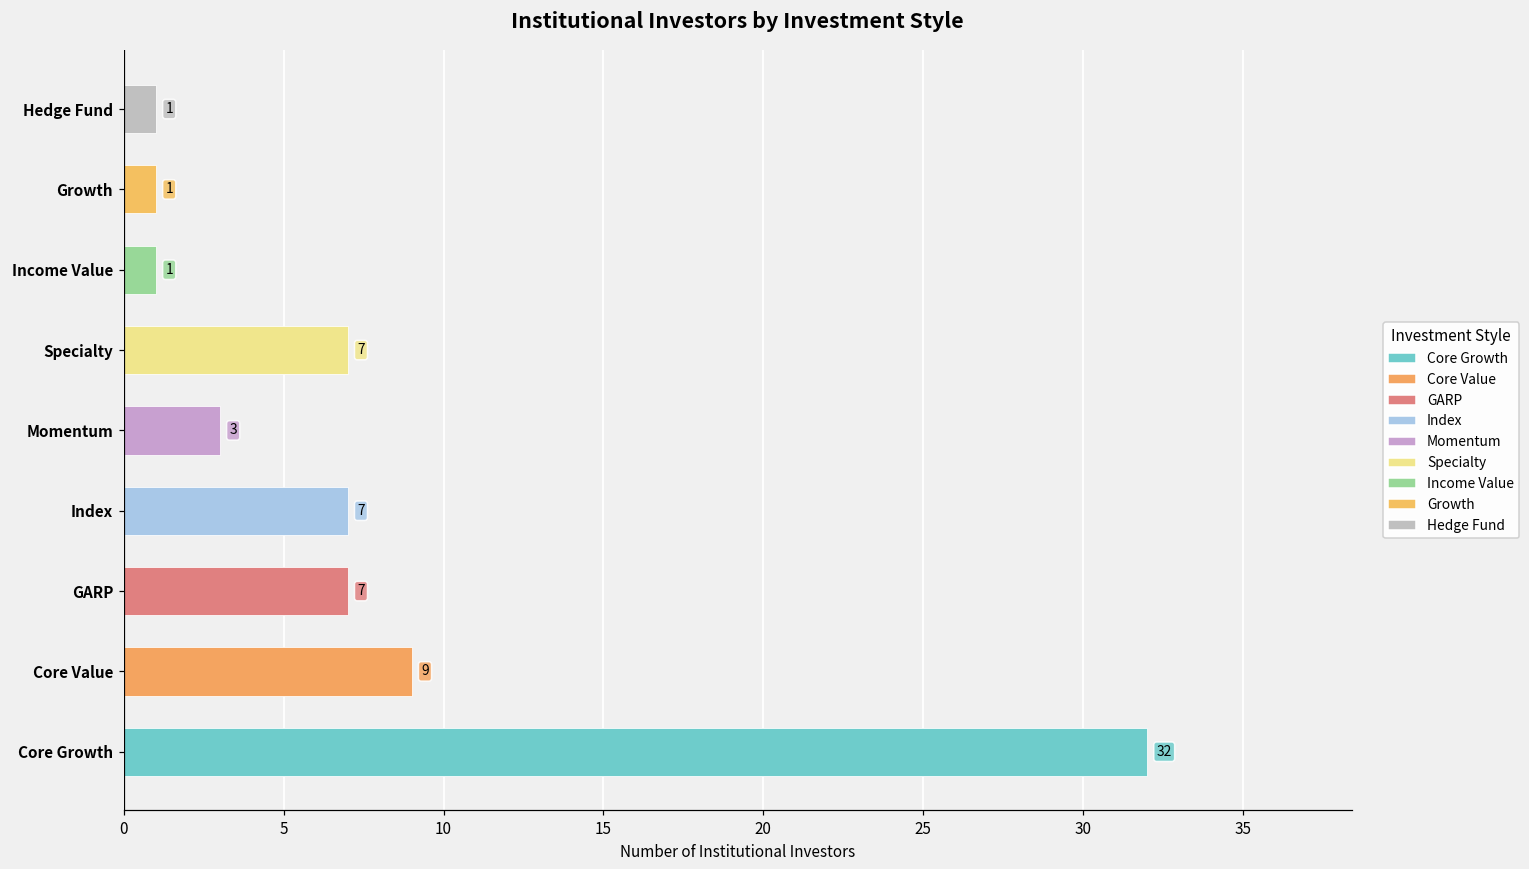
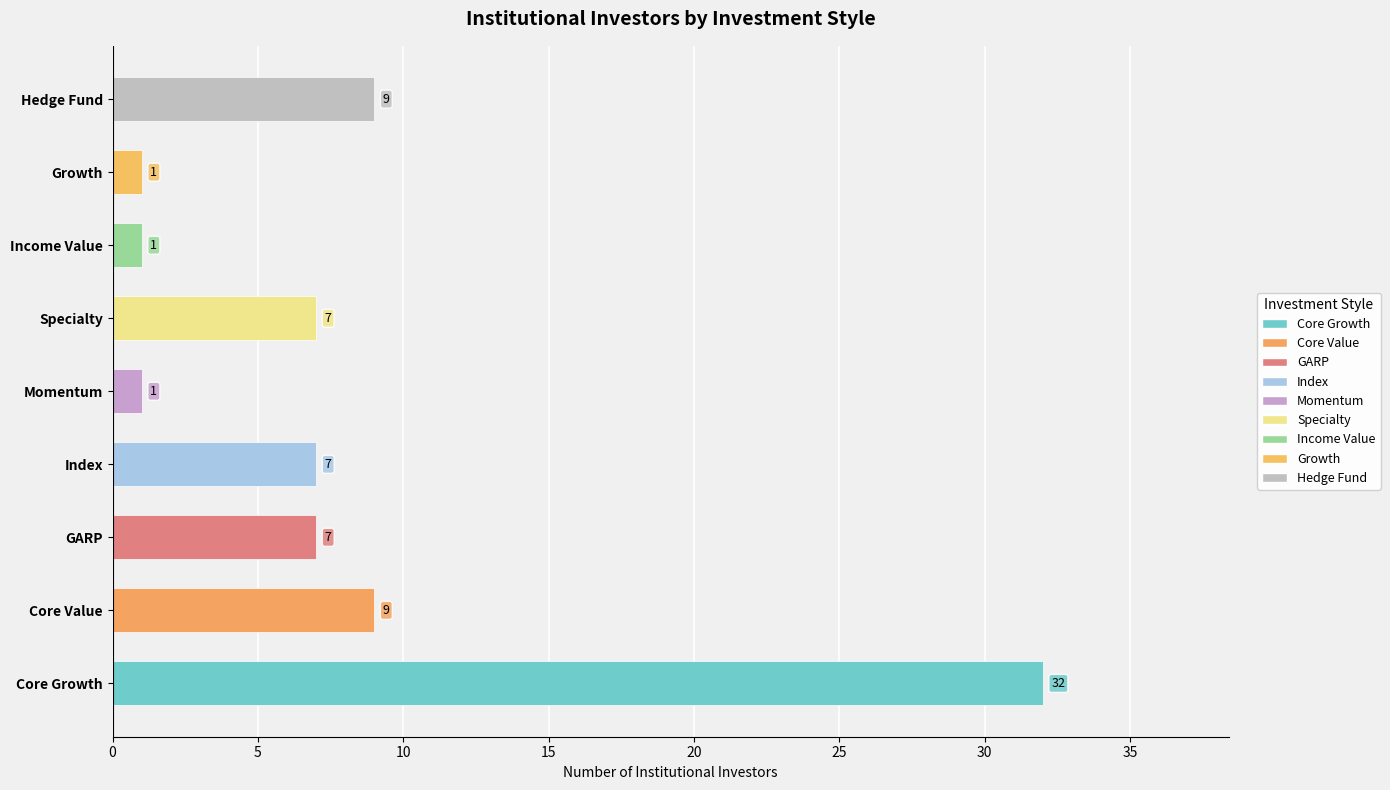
  {
-   "Hedge Fund": 1,
-   "Momentum": 3
+   "Hedge Fund": 9,
+   "Momentum": 1
  }
